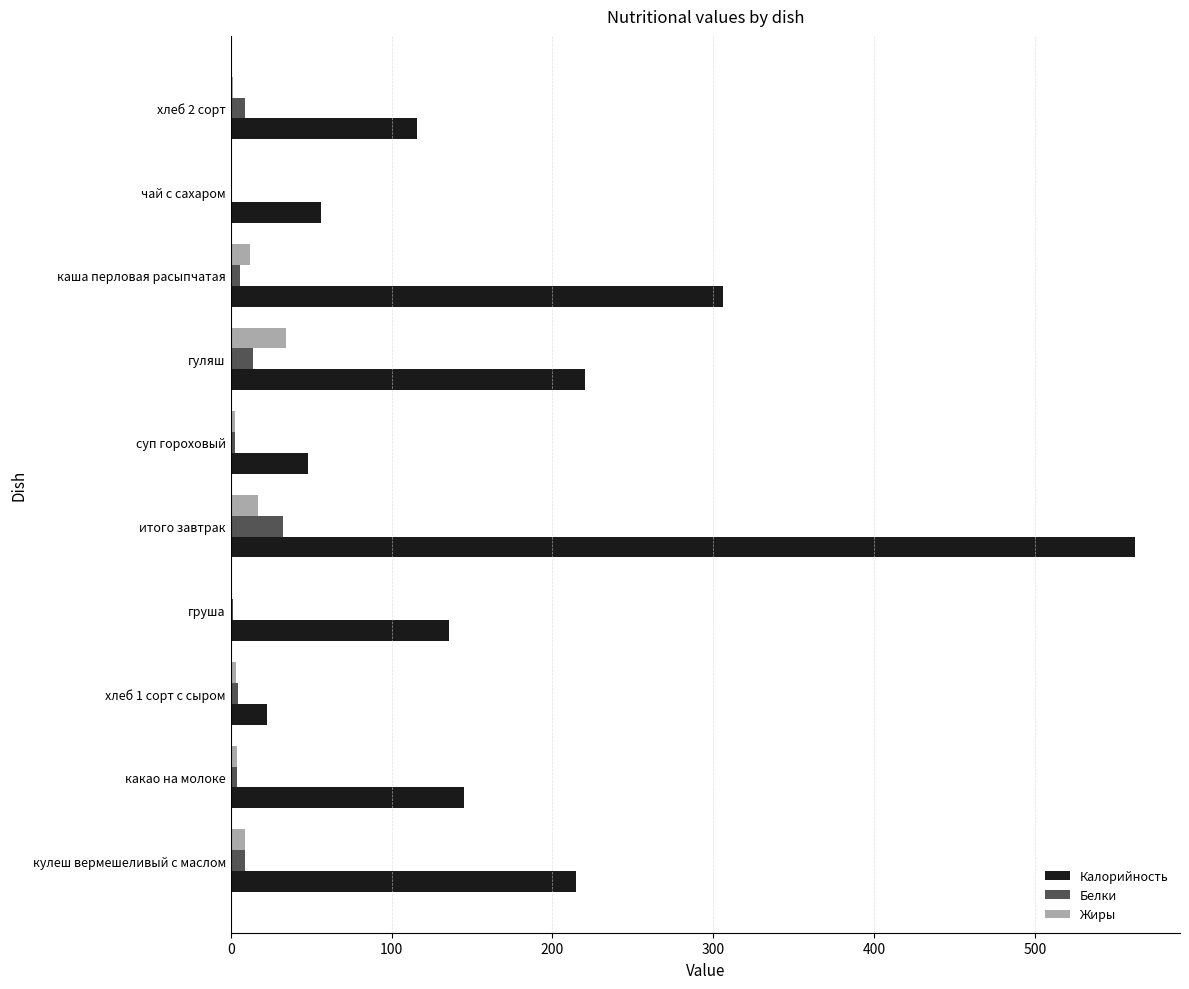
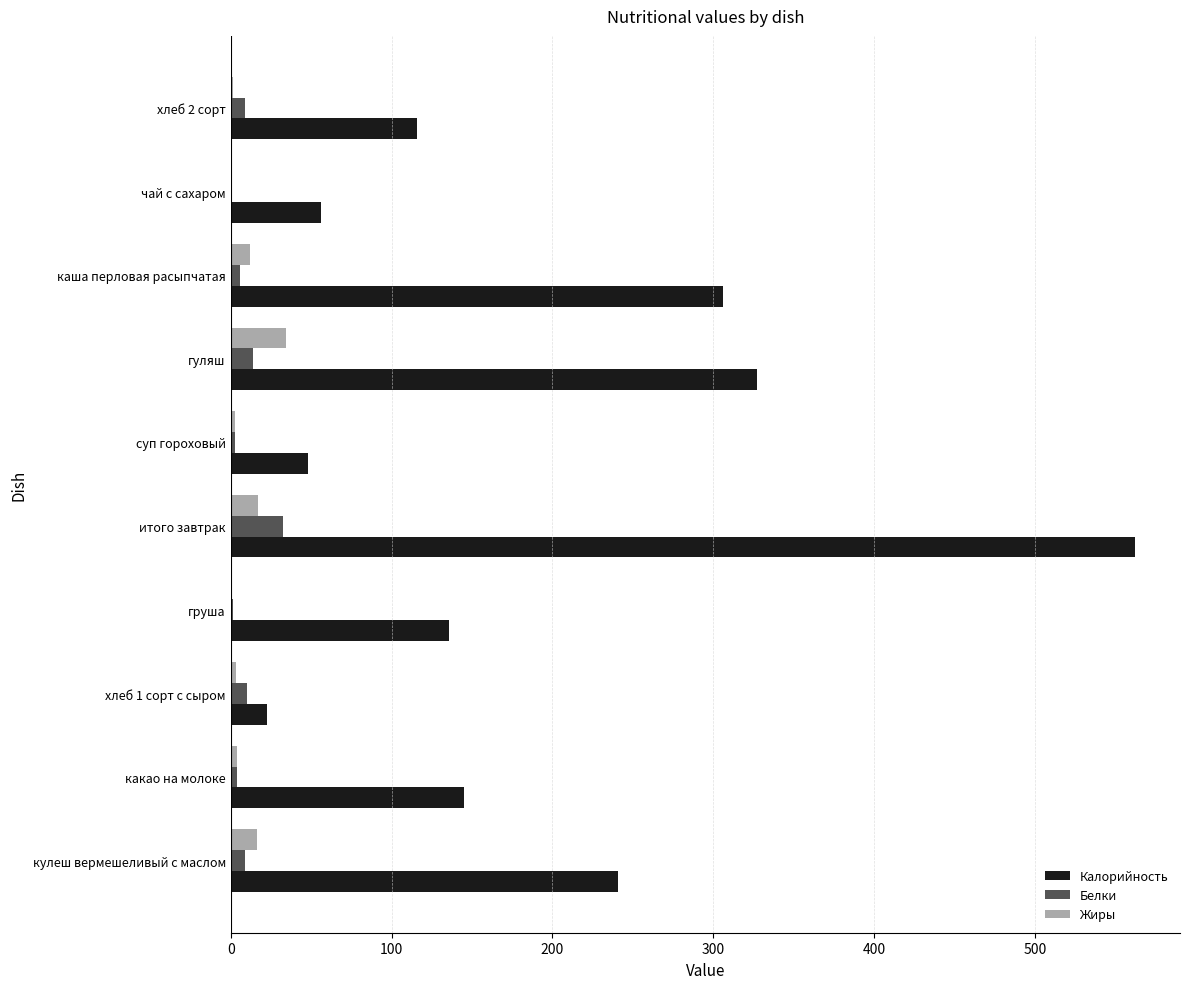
  {
    "Калорийность": {
      "хлеб 2 сорт": 116,
      "чай с сахаром": 56,
      "каша перловая расыпчатая": 306,
-     "гуляш": 220,
+     "гуляш": 327,
      "суп гороховый": 48,
      "итого завтрак": 562,
      "груша": 136,
      "хлеб 1 сорт с сыром": 22,
      "какао на молоке": 145,
-     "кулеш вермешеливый с маслом": 215
+     "кулеш вермешеливый с маслом": 241
    },
    "Белки": {
      "хлеб 2 сорт": 9,
      "каша перловая расыпчатая": 6,
      "гуляш": 14,
      "суп гороховый": 3,
      "итого завтрак": 32,
-     "хлеб 1 сорт с сыром": 5,
+     "хлеб 1 сорт с сыром": 10,
      "какао на молоке": 4,
      "кулеш вермешеливый с маслом": 9
    },
    "Жиры": {
      "хлеб 2 сорт": 2,
      "чай с сахаром": 0,
      "каша перловая расыпчатая": 12,
      "гуляш": 35,
      "суп гороховый": 2,
      "итого завтрак": 17,
      "хлеб 1 сорт с сыром": 3,
      "какао на молоке": 4,
-     "кулеш вермешеливый с маслом": 9
+     "кулеш вермешеливый с маслом": 16
    }
  }
